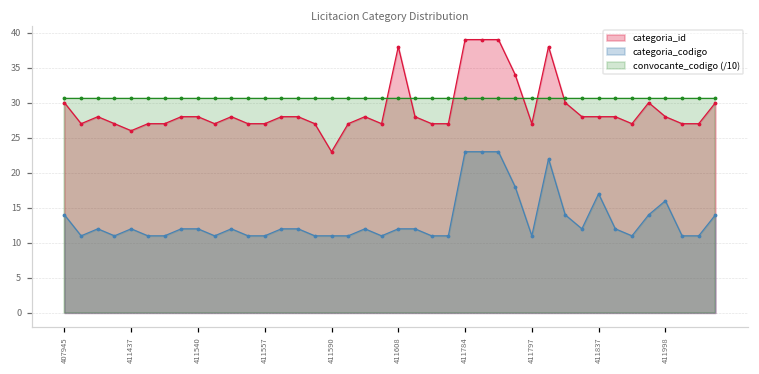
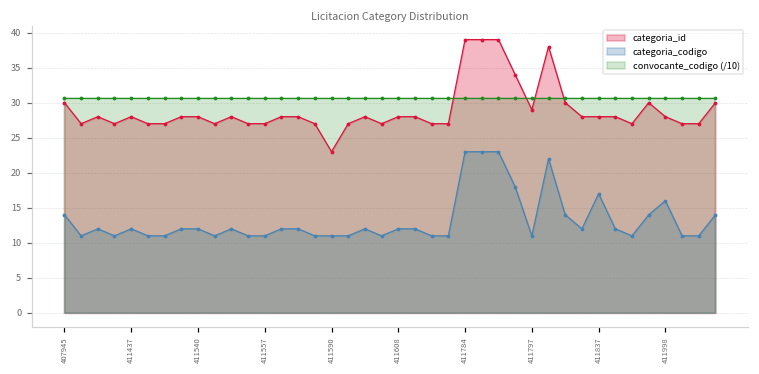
  {
    "categoria_id": {
      "407945": 30,
-     "411437": 26,
+     "411437": 28,
      "411540": 28,
      "411557": 27,
      "411590": 23,
-     "411608": 38,
+     "411608": 28,
      "411784": 39,
-     "411797": 27,
+     "411797": 29,
      "411837": 28,
      "411998": 28
    }
  }
